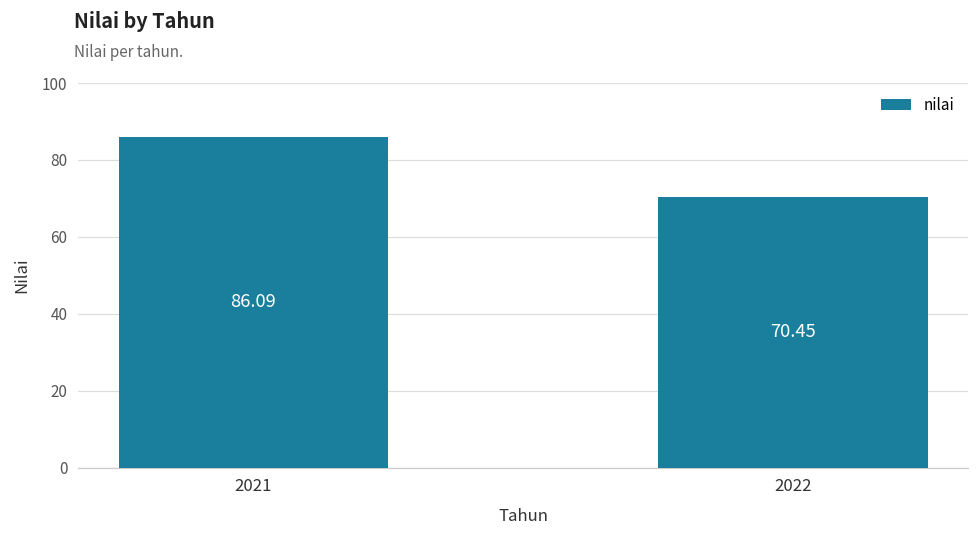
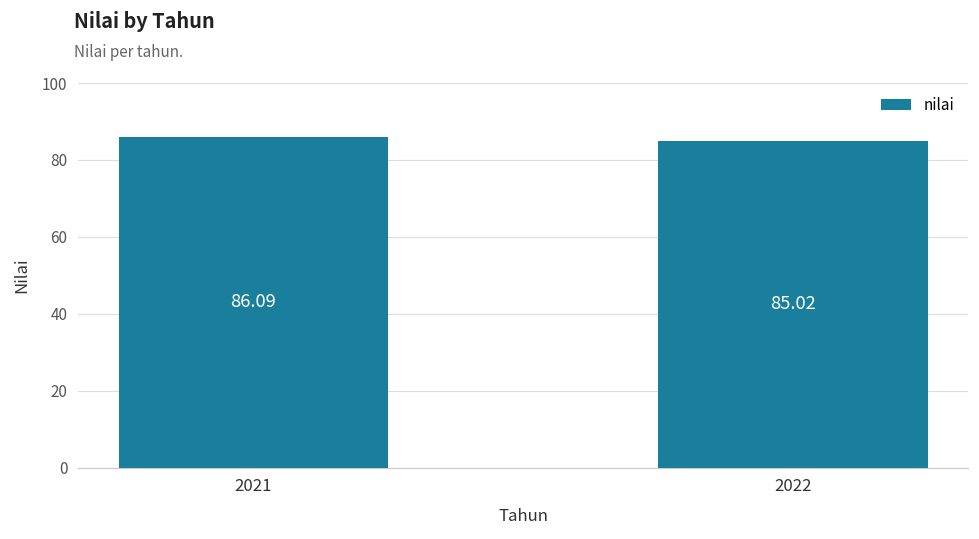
  {
    "2021": 86.09,
-   "2022": 70.45
+   "2022": 85.02
  }
